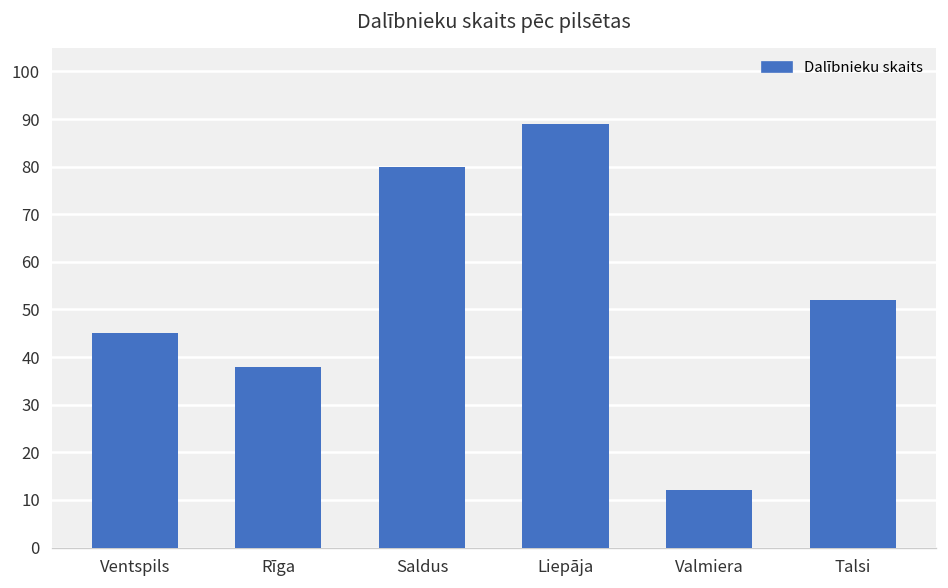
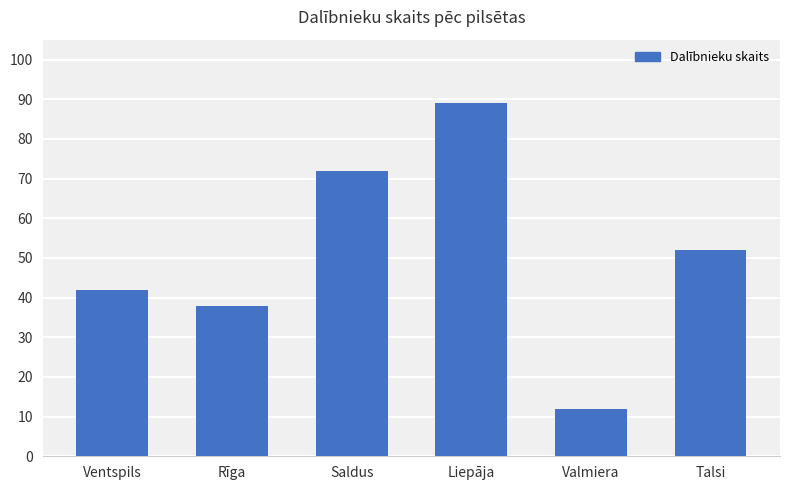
  {
-   "Ventspils": 45,
+   "Ventspils": 42,
    "Rīga": 38,
-   "Saldus": 80,
+   "Saldus": 72,
    "Liepāja": 89,
    "Valmiera": 12,
    "Talsi": 52
  }
